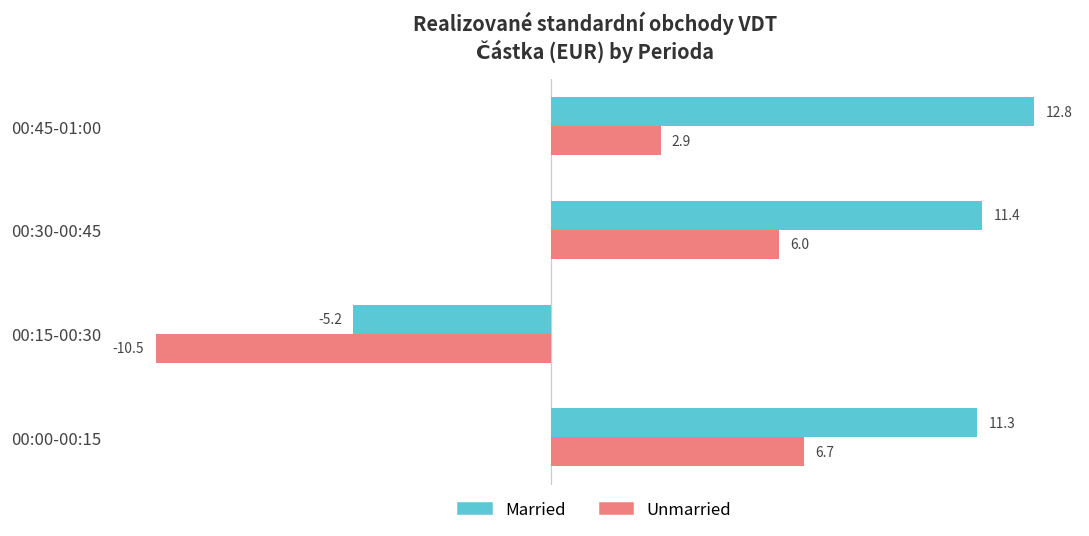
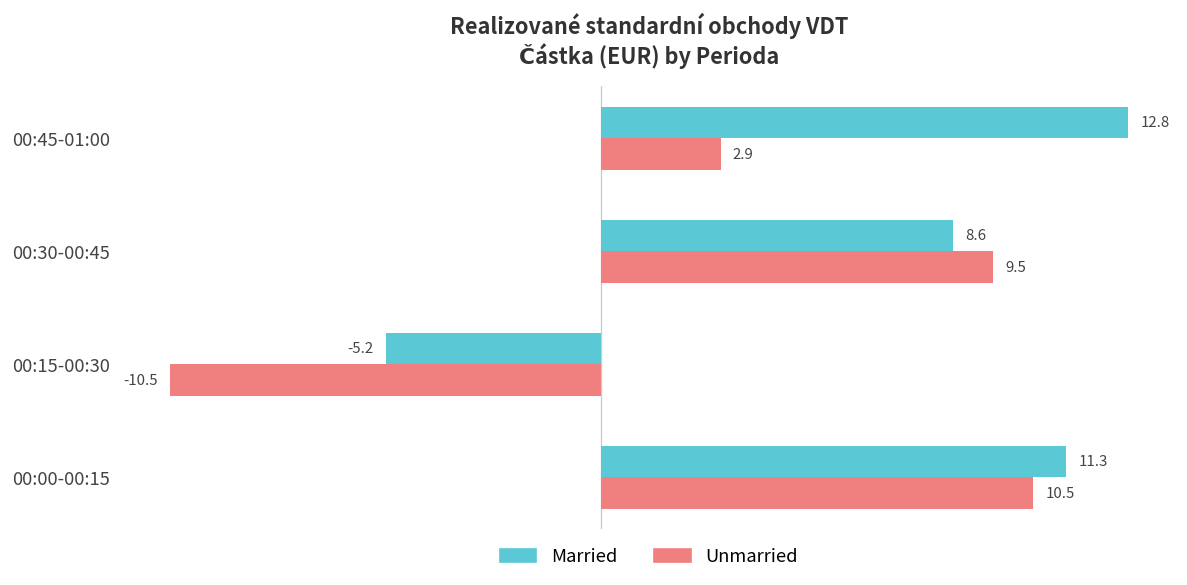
  {
    "Married": {
      "00:45-01:00": 12.8,
-     "00:30-00:45": 11.4,
+     "00:30-00:45": 8.6,
      "00:15-00:30": -5.2,
      "00:00-00:15": 11.3
    },
    "Unmarried": {
      "00:45-01:00": 2.9,
-     "00:30-00:45": 6.0,
+     "00:30-00:45": 9.5,
      "00:15-00:30": -10.5,
-     "00:00-00:15": 6.7
+     "00:00-00:15": 10.5
    }
  }
